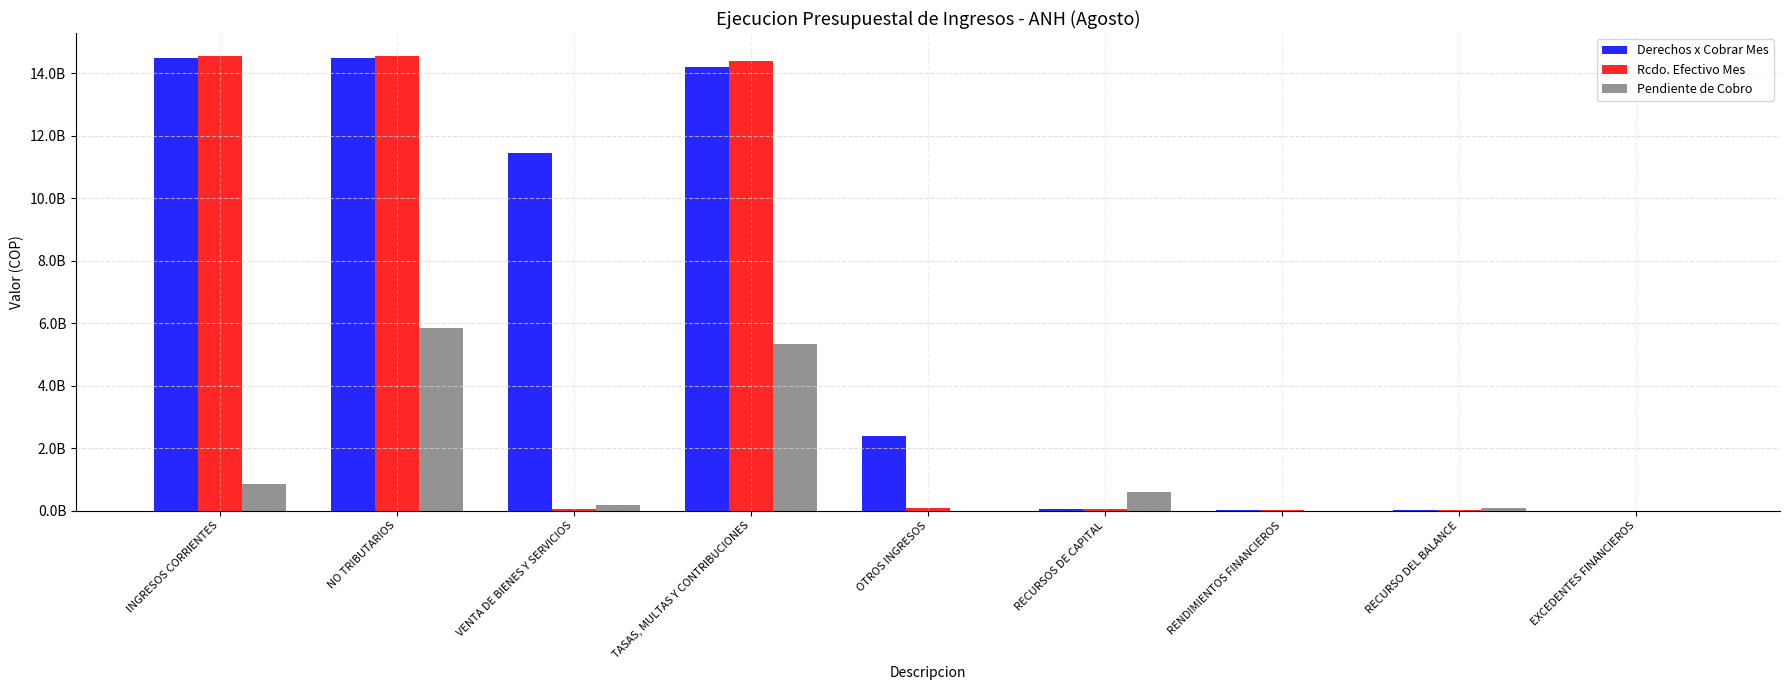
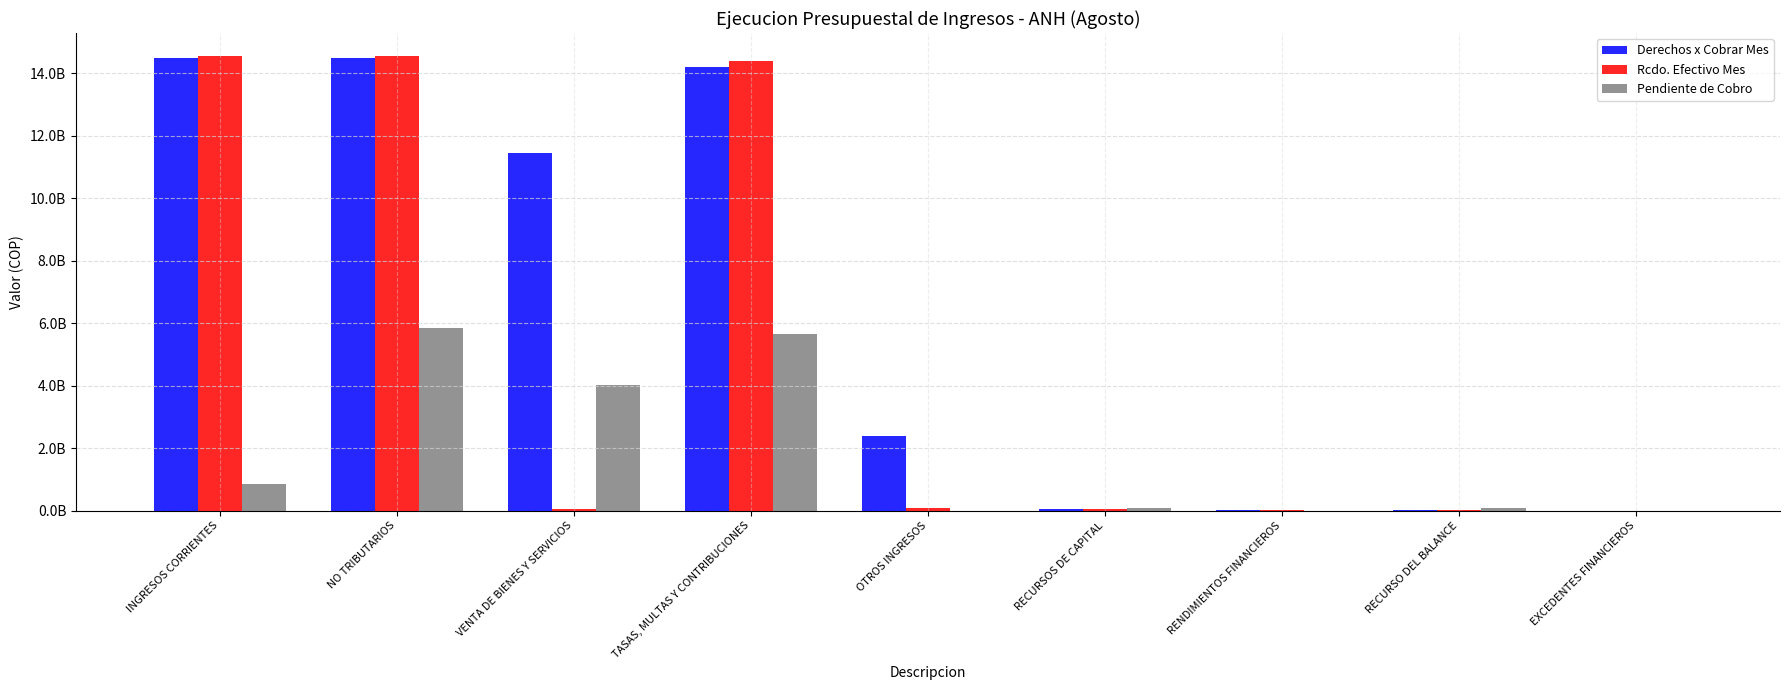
  {
    "Derechos x Cobrar Mes": {
      "INGRESOS CORRIENTES": 14500000000,
      "NO TRIBUTARIOS": 14500000000,
      "VENTA DE BIENES Y SERVICIOS": 11400000000,
      "TASAS, MULTAS Y CONTRIBUCIONES": 14200000000,
      "OTROS INGRESOS": 2400000000,
      "EXCEDENTES FINANCIEROS": 0
    },
    "Rcdo. Efectivo Mes": {
      "INGRESOS CORRIENTES": 14600000000,
      "NO TRIBUTARIOS": 14600000000,
      "TASAS, MULTAS Y CONTRIBUCIONES": 14400000000,
      "OTROS INGRESOS": 100000000,
      "EXCEDENTES FINANCIEROS": 0
    },
    "Pendiente de Cobro": {
      "INGRESOS CORRIENTES": 800000000,
      "NO TRIBUTARIOS": 5800000000,
-     "VENTA DE BIENES Y SERVICIOS": 200000000,
-     "TASAS, MULTAS Y CONTRIBUCIONES": 5300000000,
+     "VENTA DE BIENES Y SERVICIOS": 4000000000,
+     "TASAS, MULTAS Y CONTRIBUCIONES": 5700000000,
      "OTROS INGRESOS": 0,
-     "RECURSOS DE CAPITAL": 600000000,
+     "RECURSOS DE CAPITAL": 100000000,
      "RENDIMIENTOS FINANCIEROS": 0,
      "EXCEDENTES FINANCIEROS": 0
    }
  }
